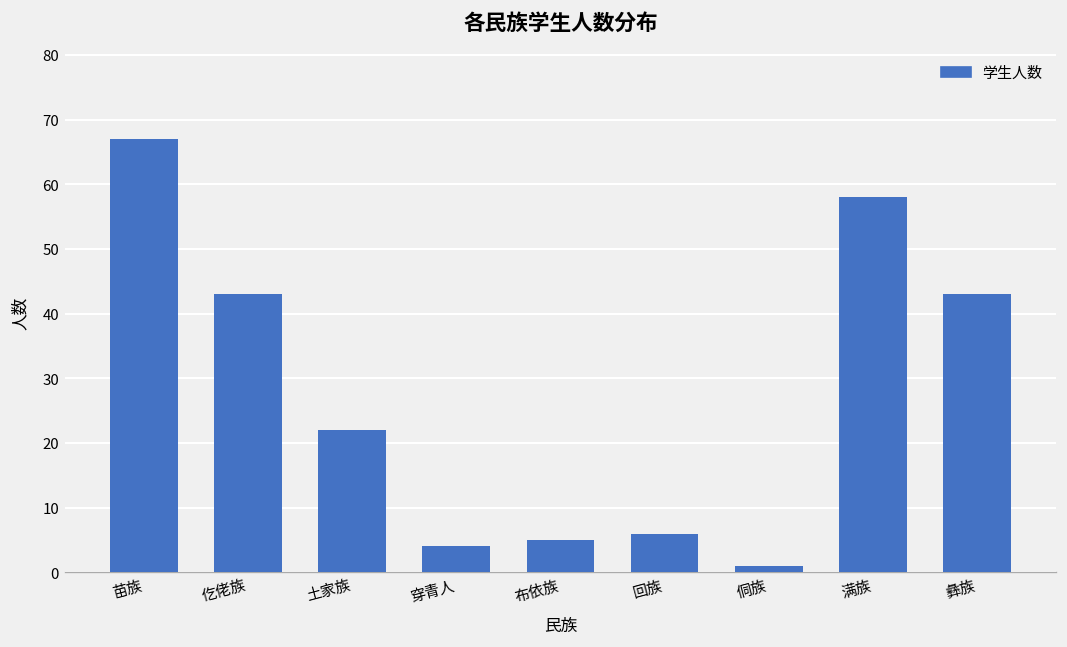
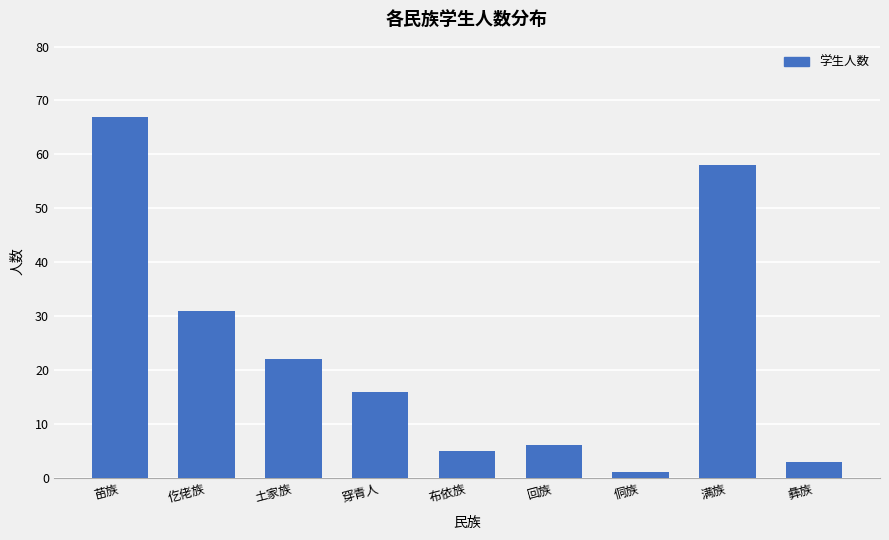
  {
    "苗族": 67,
-   "仡佬族": 43,
+   "仡佬族": 31,
    "土家族": 22,
-   "穿青人": 4,
+   "穿青人": 16,
    "布依族": 5,
    "回族": 6,
    "侗族": 1,
    "满族": 58,
-   "彝族": 43
+   "彝族": 3
  }
